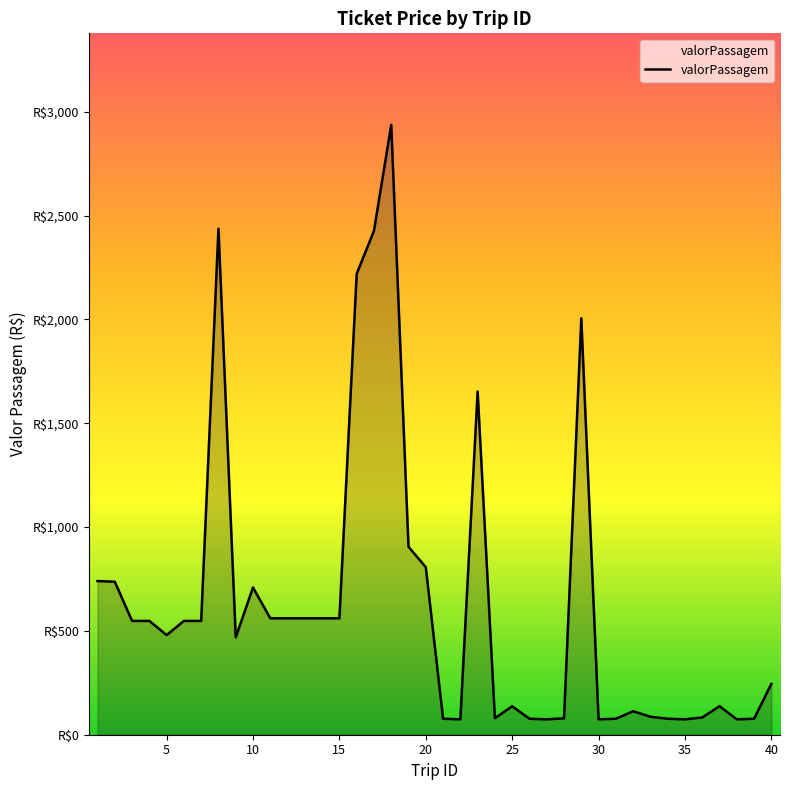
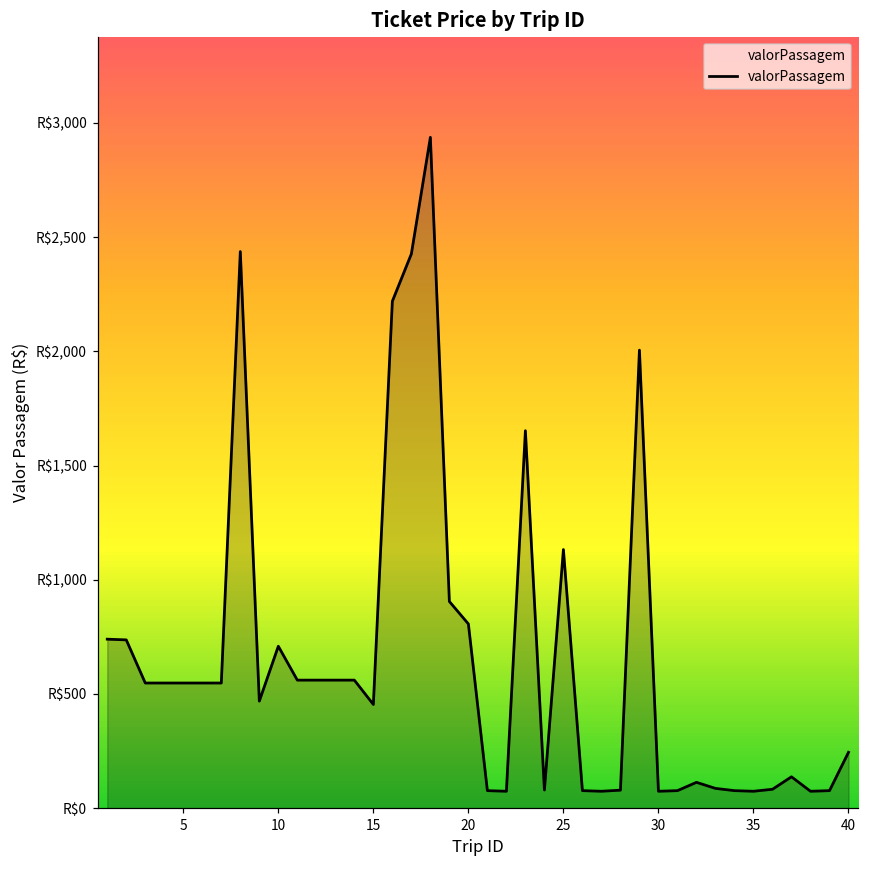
  {
-   "5": "R$480",
+   "5": "R$550",
    "10": "R$710",
-   "15": "R$560",
+   "15": "R$450",
    "20": "R$810",
-   "25": "R$140",
+   "25": "R$1,130",
    "30": "R$70",
    "35": "R$70",
    "40": "R$240"
  }
